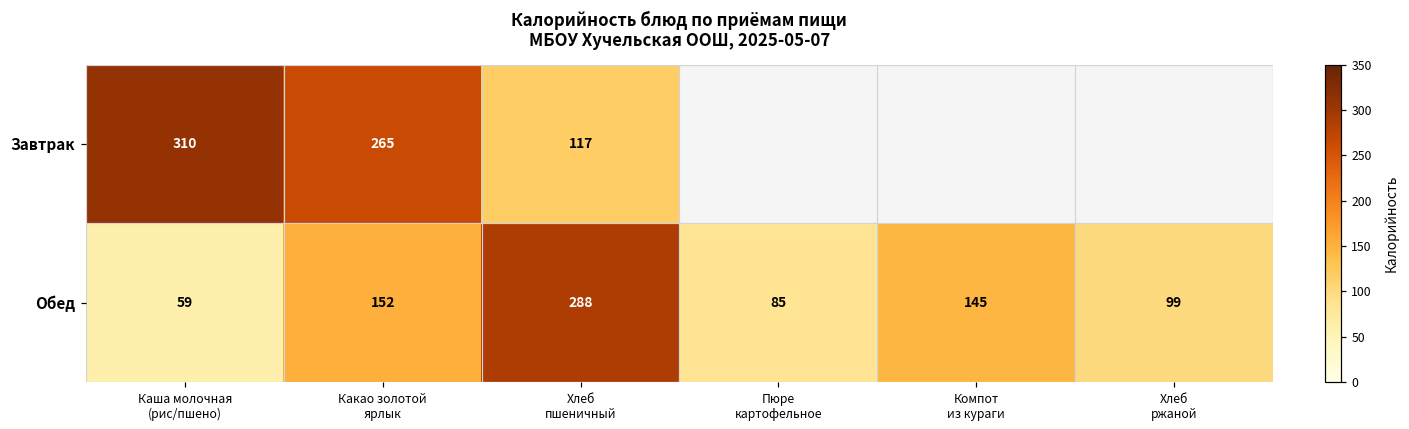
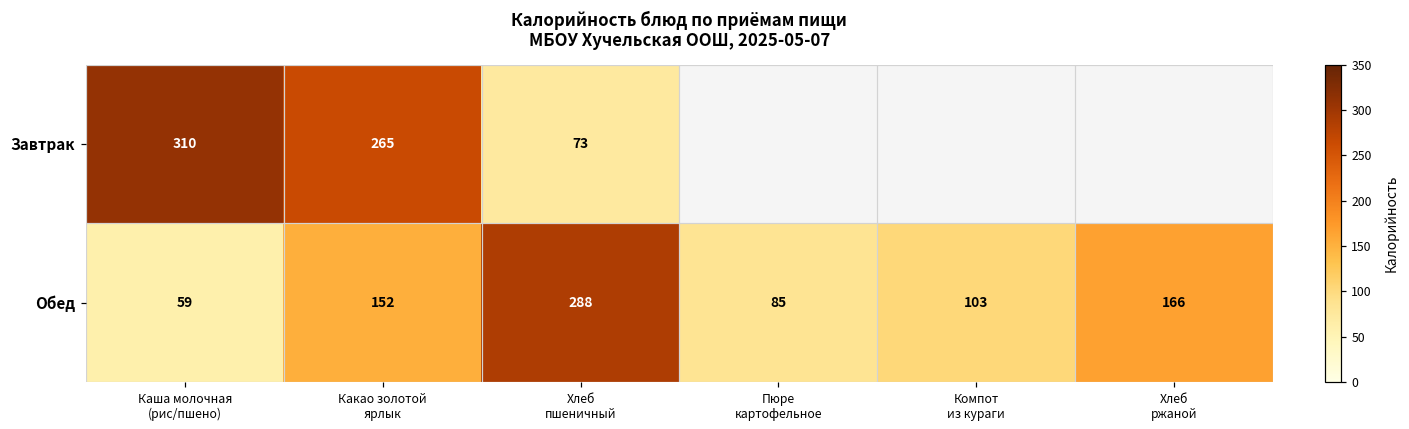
  {
    "Завтрак": {
      "Каша молочная (рис/пшено)": 310,
      "Какао золотой ярлык": 265,
-     "Хлеб пшеничный": 117
+     "Хлеб пшеничный": 73
    },
    "Обед": {
      "Каша молочная (рис/пшено)": 59,
      "Какао золотой ярлык": 152,
      "Хлеб пшеничный": 288,
      "Пюре картофельное": 85,
-     "Компот из кураги": 145,
-     "Хлеб ржаной": 99
+     "Компот из кураги": 103,
+     "Хлеб ржаной": 166
    }
  }
